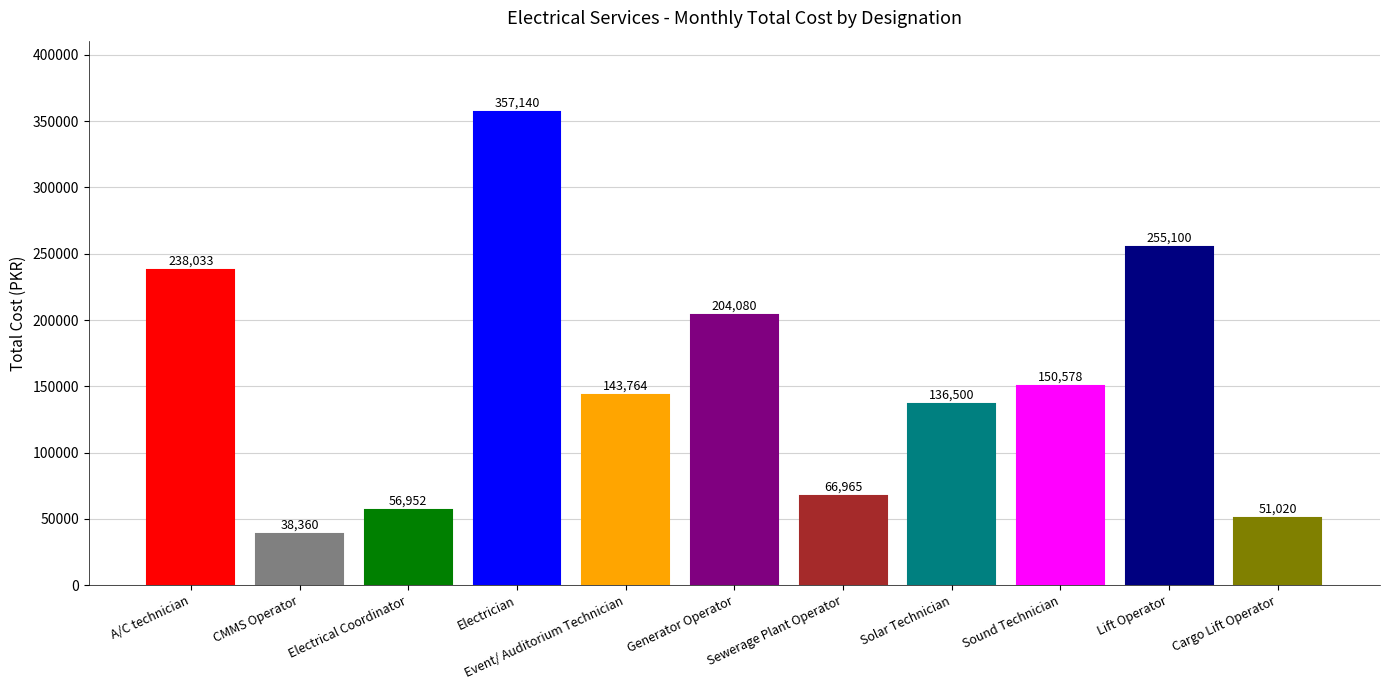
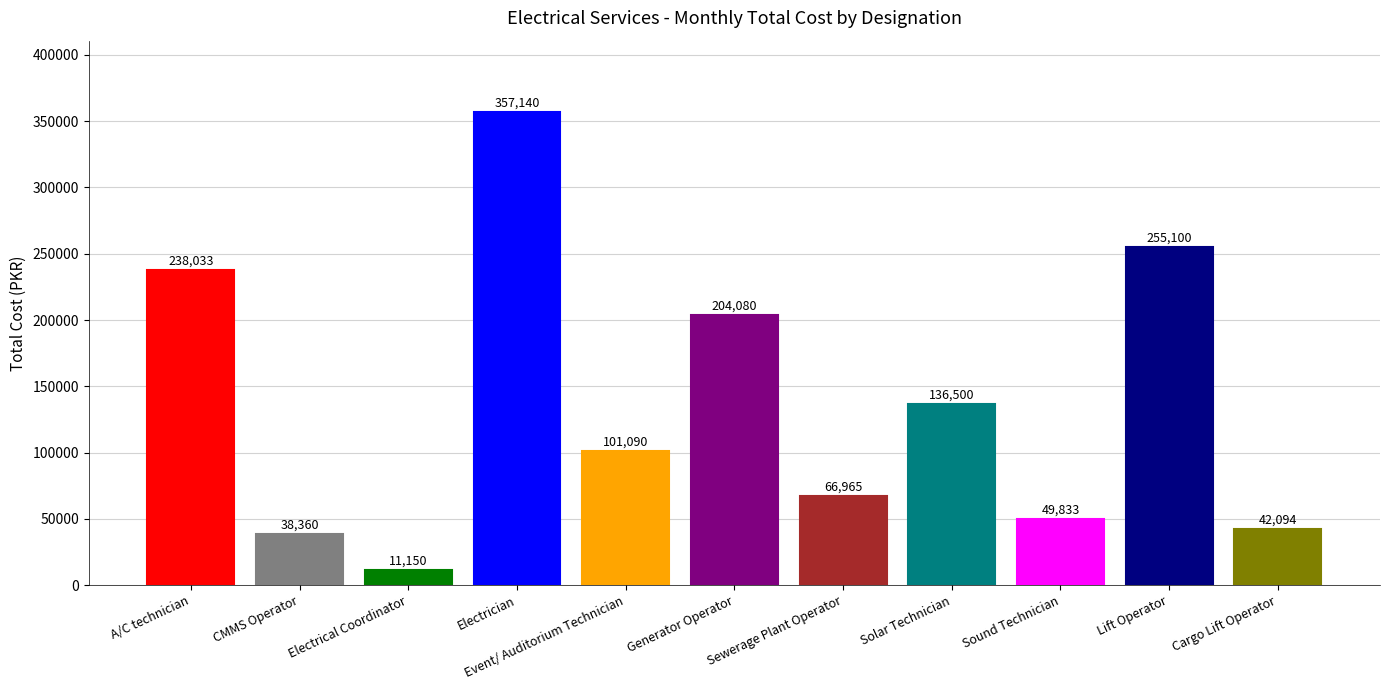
  {
    "A/C technician": "238,033",
    "CMMS Operator": "38,360",
-   "Electrical Coordinator": "56,952",
+   "Electrical Coordinator": "11,150",
    "Electrician": "357,140",
-   "Event/ Auditorium Technician": "143,764",
+   "Event/ Auditorium Technician": "101,090",
    "Generator Operator": "204,080",
    "Sewerage Plant Operator": "66,965",
    "Solar Technician": "136,500",
-   "Sound Technician": "150,578",
+   "Sound Technician": "49,833",
    "Lift Operator": "255,100",
-   "Cargo Lift Operator": "51,020"
+   "Cargo Lift Operator": "42,094"
  }
